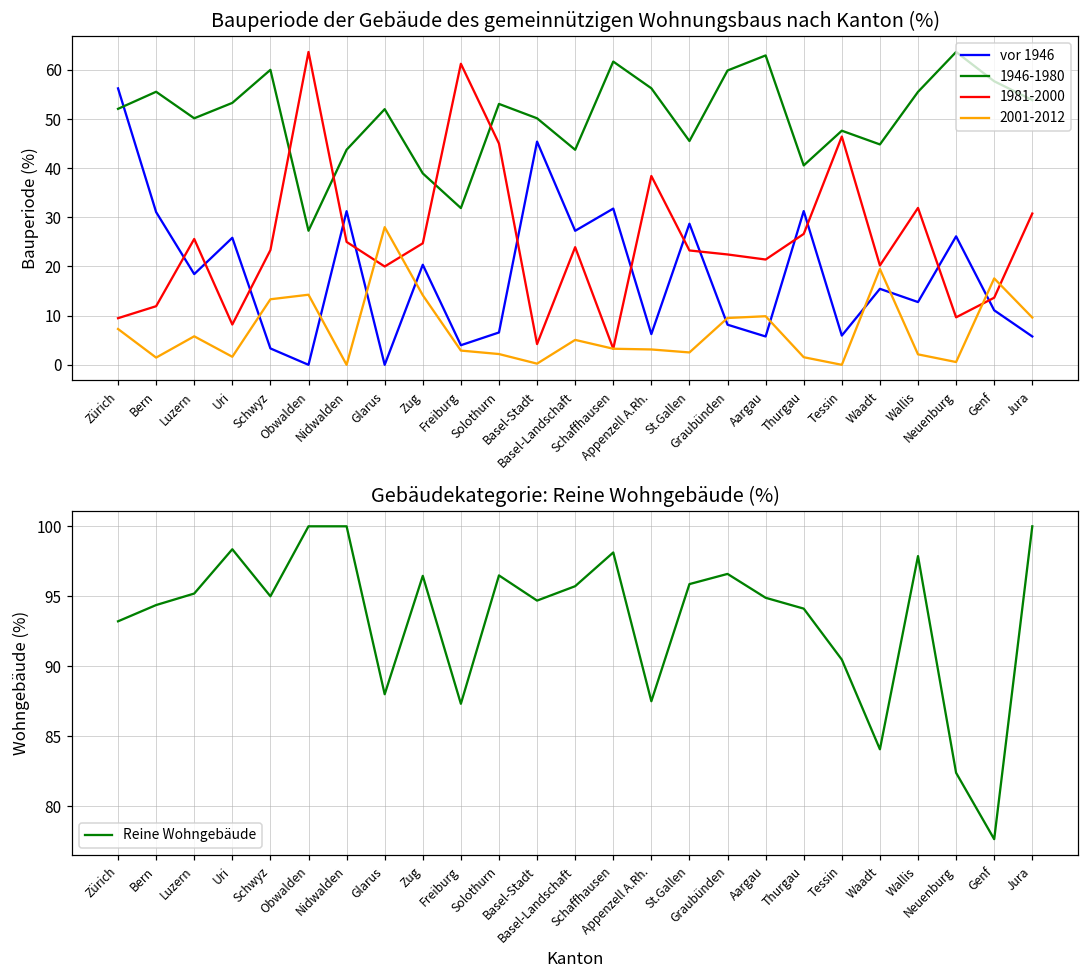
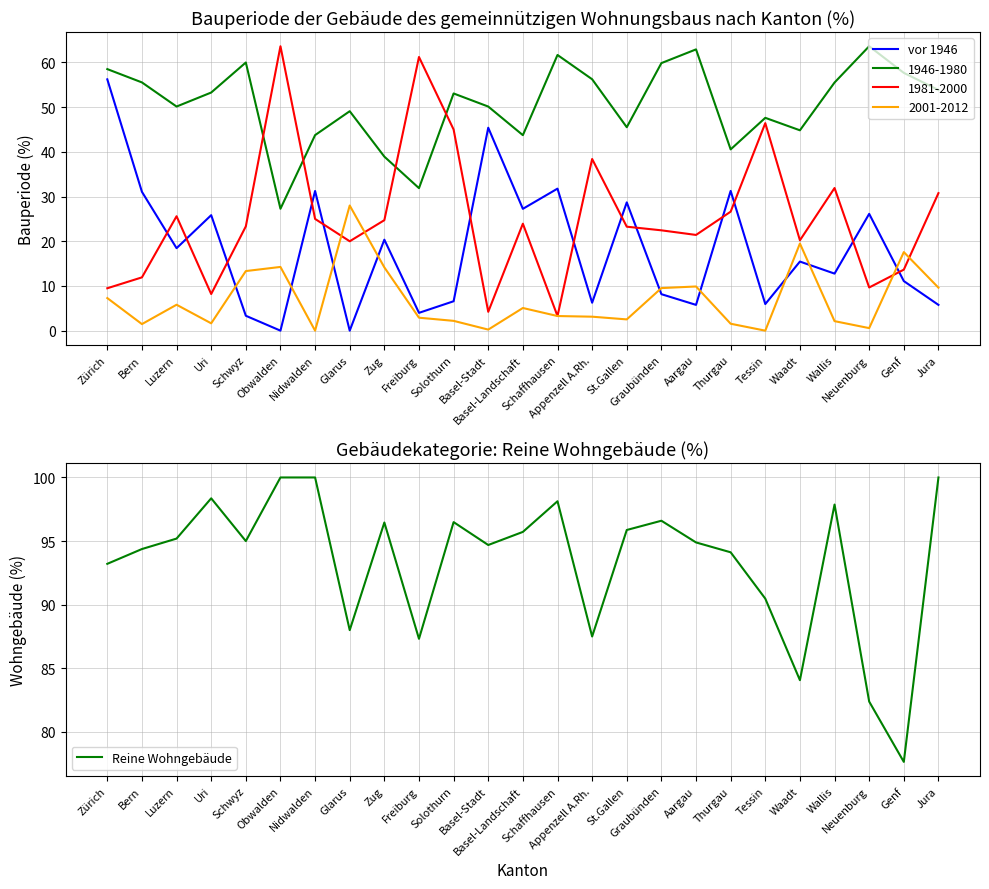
  {
    "Bauperiode der Gebäude des gemeinnützigen Wohnungsbaus nach Kanton (%)": {
      "vor 1946": {
        "Zürich": 56,
        "Bern": 31,
        "Luzern": 18,
        "Uri": 26,
        "Schwyz": 3,
        "Obwalden": 0,
        "Nidwalden": 31,
        "Glarus": 0,
        "Zug": 20,
        "Freiburg": 4,
        "Solothurn": 7,
        "Basel-Stadt": 45,
        "Basel-Landschaft": 27,
        "Schaffhausen": 32,
        "Appenzell A.Rh.": 6,
        "St.Gallen": 29,
        "Graubünden": 8,
        "Aargau": 6,
        "Thurgau": 31,
        "Tessin": 6,
        "Waadt": 15,
        "Wallis": 13,
        "Neuenburg": 26,
        "Genf": 11,
        "Jura": 6
      },
      "1946-1980": {
-       "Zürich": 52,
+       "Zürich": 59,
        "Bern": 56,
        "Luzern": 50,
        "Uri": 53,
        "Schwyz": 60,
        "Obwalden": 27,
        "Nidwalden": 44,
-       "Glarus": 52,
+       "Glarus": 49,
        "Zug": 39,
        "Freiburg": 32,
        "Solothurn": 53,
        "Basel-Stadt": 50,
        "Basel-Landschaft": 44,
        "Schaffhausen": 62,
        "Appenzell A.Rh.": 56,
        "St.Gallen": 46,
        "Graubünden": 60,
        "Aargau": 63,
        "Thurgau": 41,
        "Tessin": 48,
        "Waadt": 45,
        "Wallis": 56
      },
      "1981-2000": {
        "Zürich": 9,
        "Bern": 12,
        "Luzern": 26,
        "Uri": 8,
        "Schwyz": 23,
        "Obwalden": 64,
        "Nidwalden": 25,
        "Glarus": 20,
        "Zug": 25,
        "Freiburg": 61,
        "Solothurn": 45,
        "Basel-Stadt": 4,
        "Basel-Landschaft": 24,
        "Appenzell A.Rh.": 38,
        "St.Gallen": 23,
        "Graubünden": 22,
        "Aargau": 21,
        "Thurgau": 27,
        "Tessin": 46,
        "Waadt": 20,
        "Wallis": 32,
        "Neuenburg": 10,
        "Genf": 14,
        "Jura": 31
      },
      "2001-2012": {
        "Zürich": 7,
        "Bern": 1,
        "Luzern": 6,
        "Uri": 2,
        "Schwyz": 13,
        "Obwalden": 14,
        "Nidwalden": 0,
        "Glarus": 28,
        "Zug": 14,
        "Freiburg": 3,
        "Solothurn": 2,
        "Basel-Stadt": 0,
        "Basel-Landschaft": 5,
        "Appenzell A.Rh.": 3,
        "St.Gallen": 3,
        "Graubünden": 10,
        "Aargau": 10,
        "Thurgau": 2,
        "Tessin": 0,
        "Waadt": 20,
        "Wallis": 2,
        "Neuenburg": 1,
        "Genf": 18,
        "Jura": 10
      }
    },
    "Gebäudekategorie: Reine Wohngebäude (%)": {
      "Zürich": 93.2,
      "Bern": 94.4,
      "Luzern": 95.2,
      "Uri": 98.4,
      "Schwyz": 95.0,
      "Obwalden": 100.0,
      "Nidwalden": 100.0,
      "Glarus": 88.0,
      "Zug": 96.5,
      "Freiburg": 87.3,
      "Solothurn": 96.5,
      "Basel-Stadt": 94.7,
      "Basel-Landschaft": 95.7,
      "Schaffhausen": 98.1,
      "Appenzell A.Rh.": 87.5,
      "St.Gallen": 95.9,
      "Graubünden": 96.6,
      "Aargau": 94.9,
      "Thurgau": 94.1,
      "Tessin": 90.5,
      "Waadt": 84.1,
      "Wallis": 97.9,
      "Neuenburg": 82.4,
      "Genf": 77.6,
      "Jura": 100.0
    }
  }
